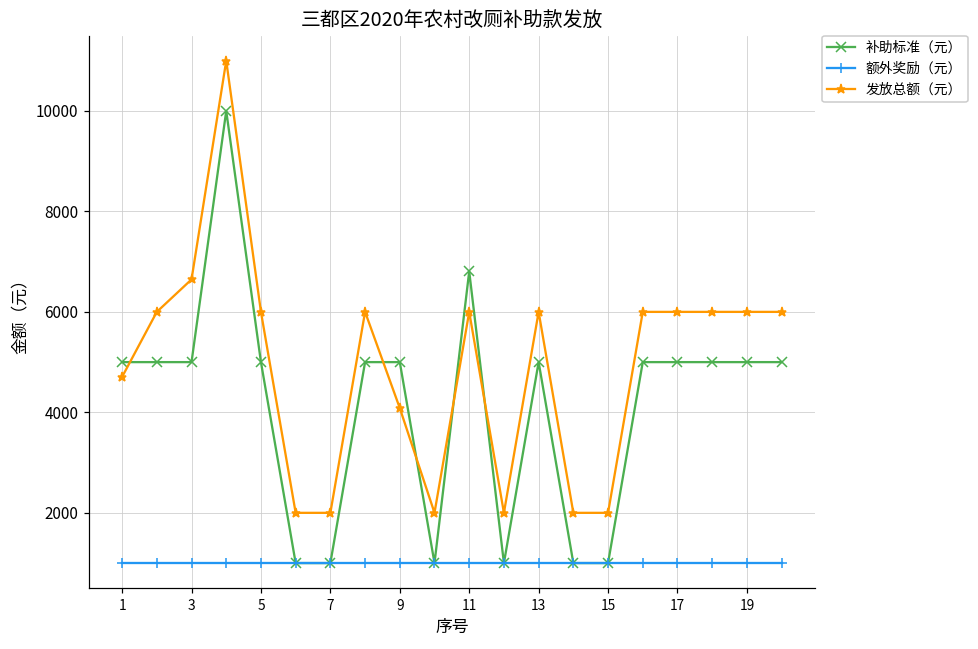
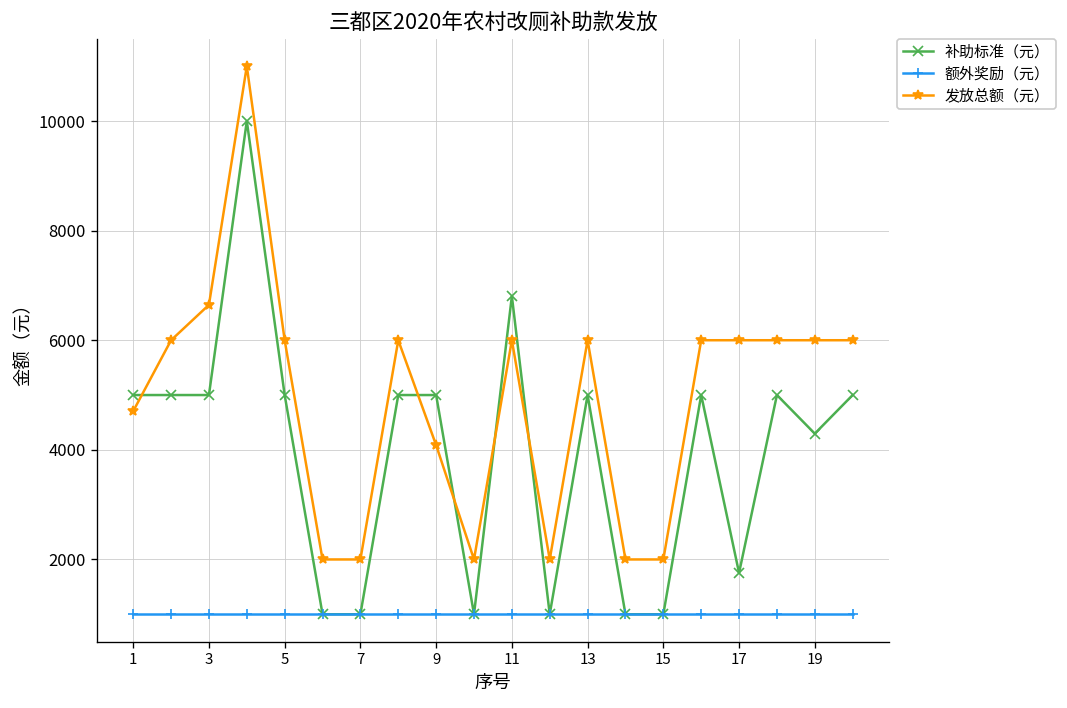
  {
    "补助标准（元）": {
      "1": 5000,
      "3": 5000,
      "5": 5000,
      "9": 5000,
      "11": 6800,
      "13": 5000,
-     "17": 5000,
-     "19": 5000
+     "17": 1800,
+     "19": 4300
    },
    "额外奖励（元）": {
      "1": 1000,
      "3": 1000,
      "5": 1000,
      "9": 1000,
      "11": 1000,
      "13": 1000,
      "17": 1000,
      "19": 1000
    },
    "发放总额（元）": {
      "1": 4700,
      "3": 6600,
      "5": 6000,
      "7": 2000,
      "9": 4100,
      "11": 6000,
      "13": 6000,
      "15": 2000,
      "17": 6000,
      "19": 6000
    }
  }
